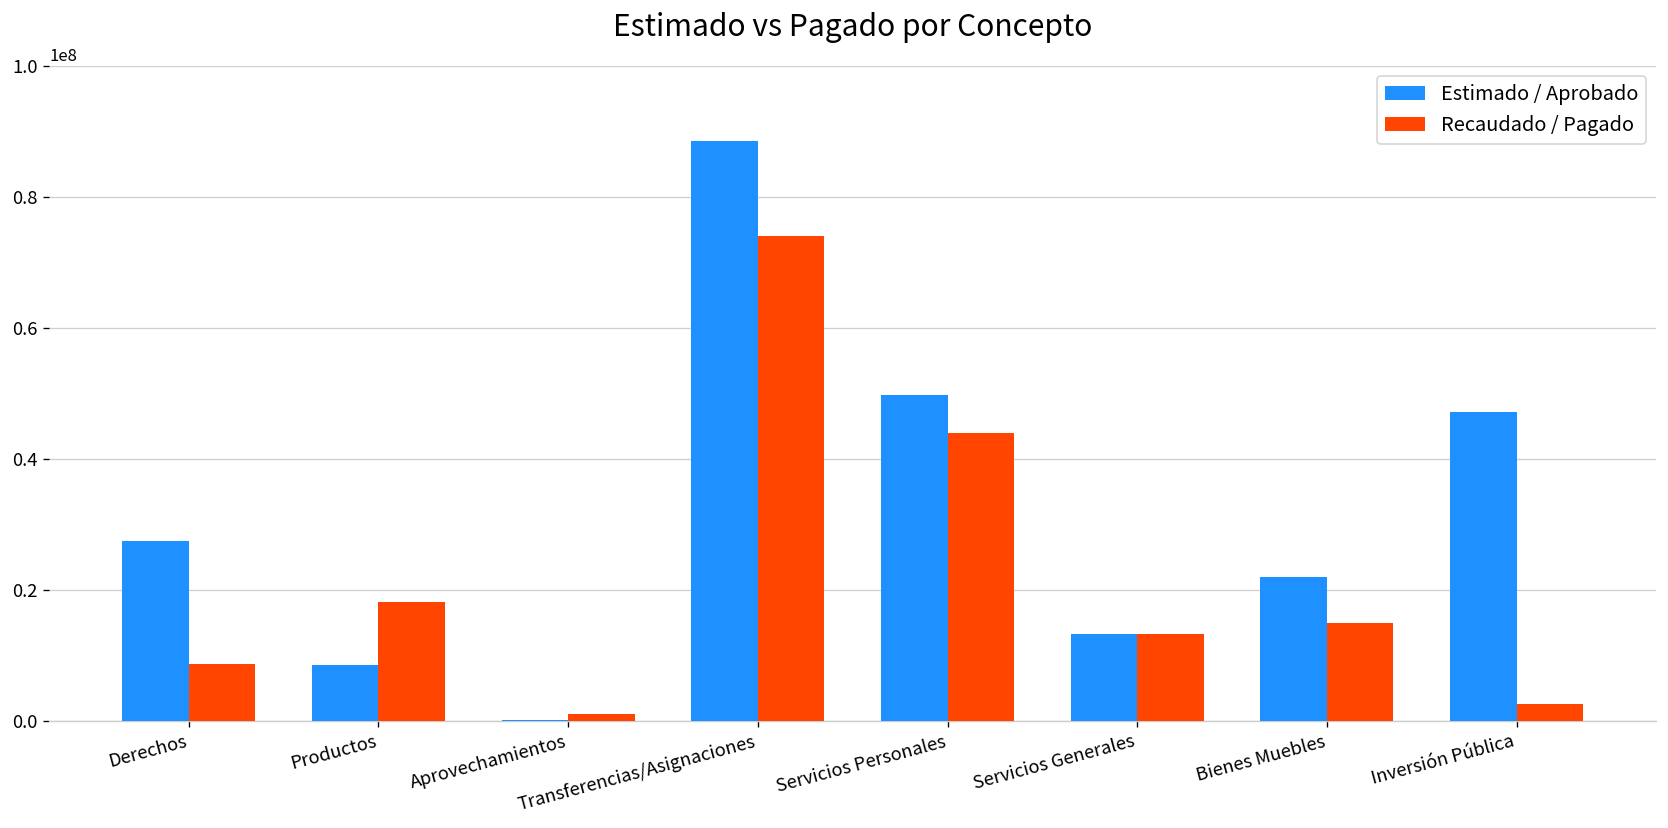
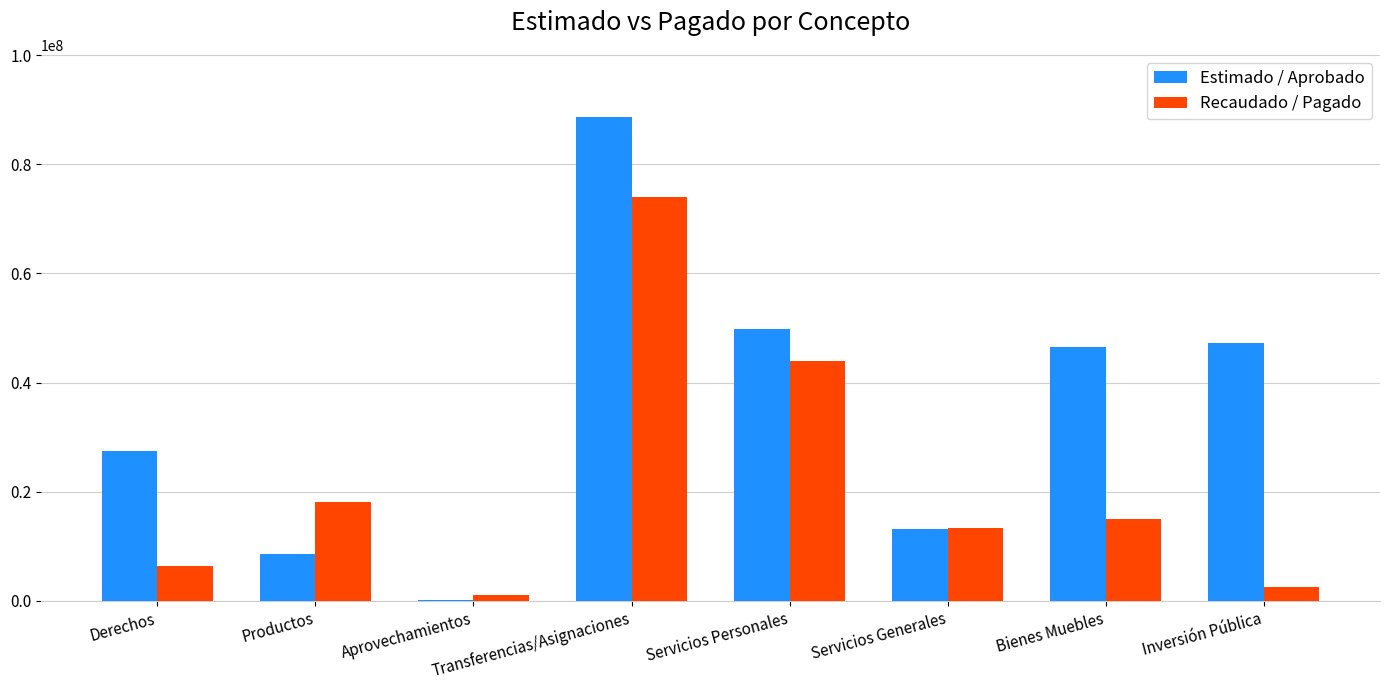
  {
    "Estimado / Aprobado": {
      "Derechos": 28000000,
      "Productos": 9000000,
      "Transferencias/Asignaciones": 89000000,
      "Servicios Personales": 50000000,
      "Servicios Generales": 13000000,
-     "Bienes Muebles": 22000000,
+     "Bienes Muebles": 46000000,
      "Inversión Pública": 47000000
    },
    "Recaudado / Pagado": {
-     "Derechos": 9000000,
+     "Derechos": 6000000,
      "Productos": 18000000,
      "Aprovechamientos": 1000000,
      "Transferencias/Asignaciones": 74000000,
      "Servicios Personales": 44000000,
      "Servicios Generales": 13000000,
      "Bienes Muebles": 15000000,
      "Inversión Pública": 3000000
    }
  }
